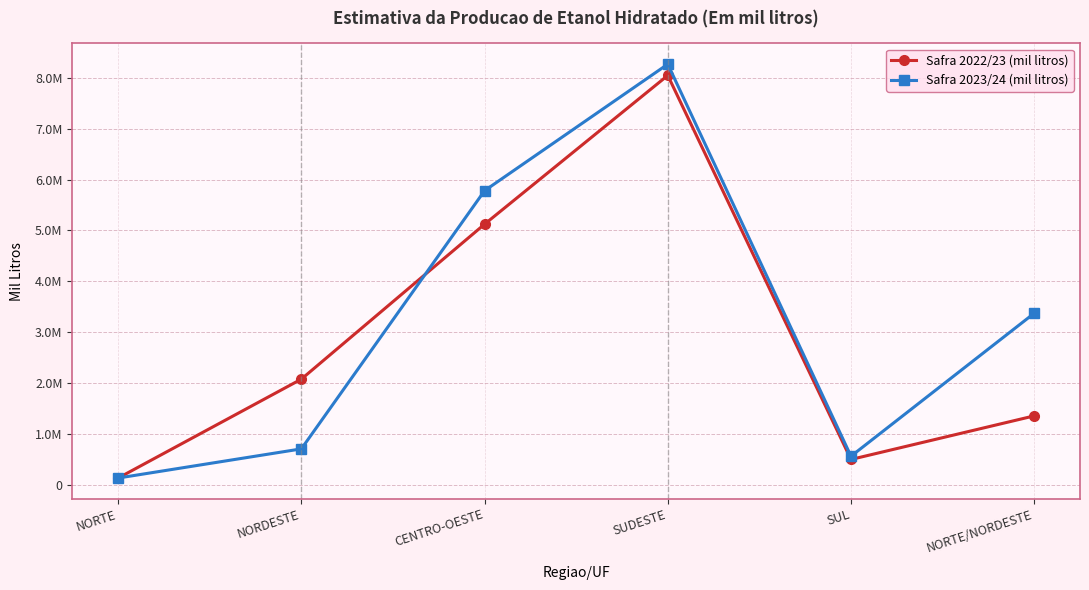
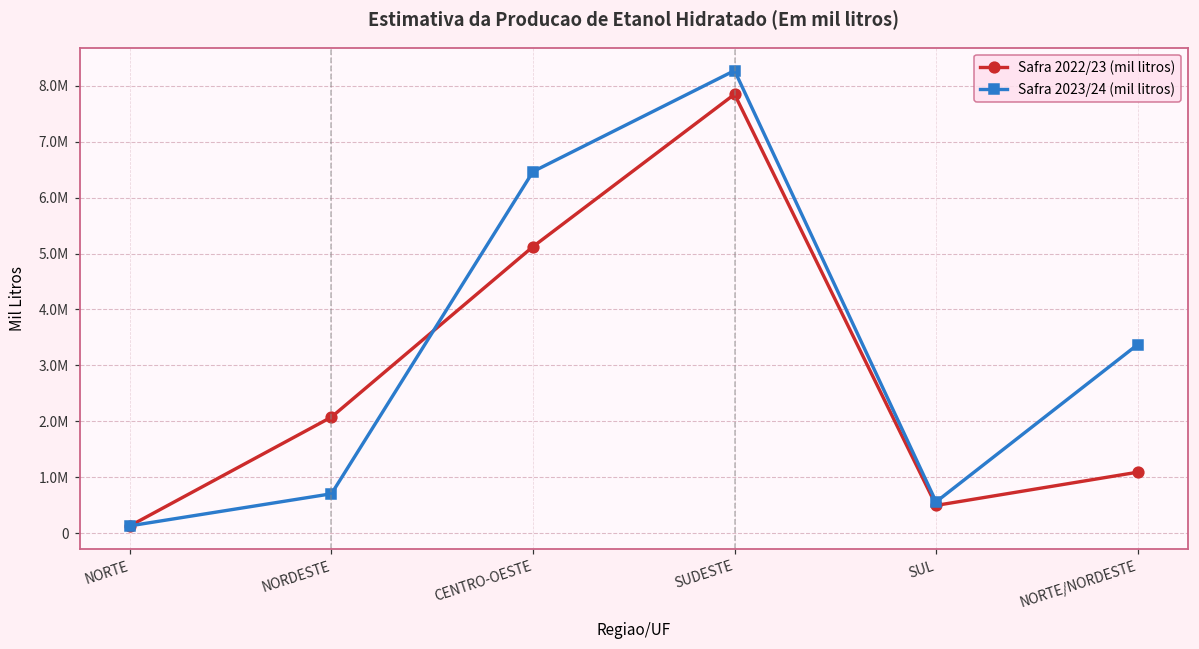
  {
    "Safra 2022/23 (mil litros)": {
      "NORDESTE": 2100000,
      "CENTRO-OESTE": 5100000,
-     "SUDESTE": 8100000,
+     "SUDESTE": 7800000,
      "SUL": 500000,
-     "NORTE/NORDESTE": 1400000
+     "NORTE/NORDESTE": 1100000
    },
    "Safra 2023/24 (mil litros)": {
      "NORDESTE": 700000,
-     "CENTRO-OESTE": 5800000,
+     "CENTRO-OESTE": 6500000,
      "SUDESTE": 8300000,
      "SUL": 600000,
      "NORTE/NORDESTE": 3400000
    }
  }
